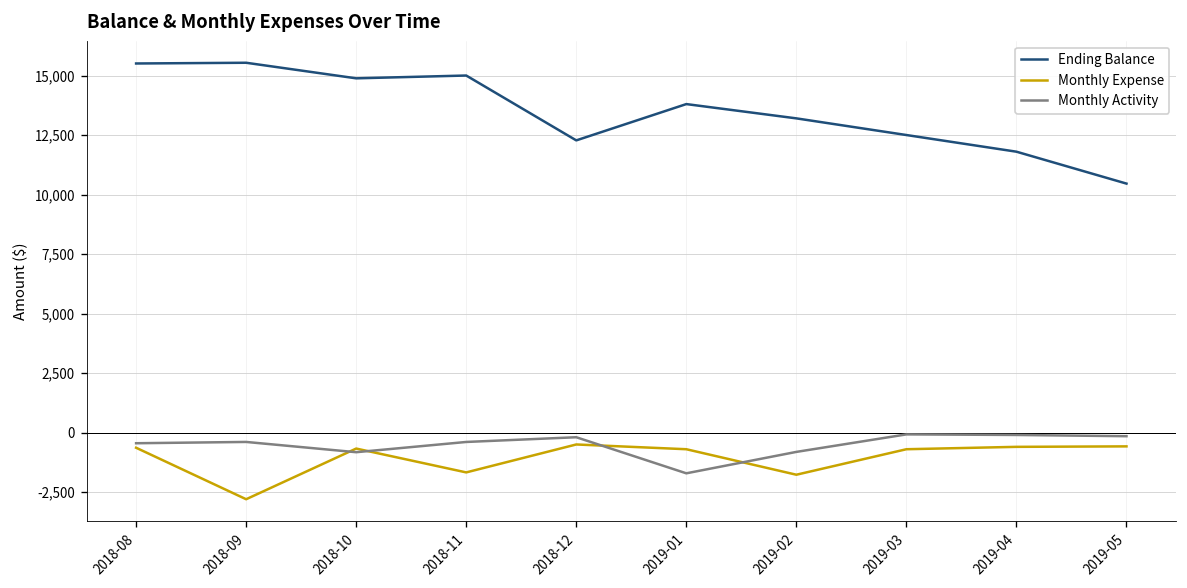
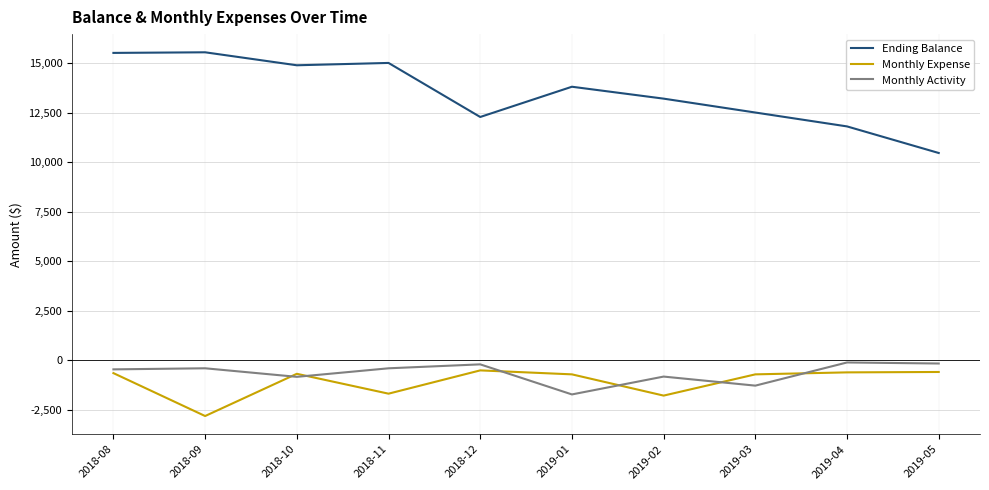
  {
    "Ending Balance": {
      "2018-08": "15,500",
      "2018-09": "15,500",
      "2018-10": "14,900",
      "2018-11": "15,000",
      "2018-12": "12,300",
      "2019-01": "13,800",
      "2019-02": "13,200",
      "2019-03": "12,500",
      "2019-04": "11,800",
      "2019-05": "10,500"
    },
    "Monthly Expense": {
      "2018-08": "-600",
      "2018-09": "-2,800",
      "2018-10": "-700",
      "2018-11": "-1,700",
      "2018-12": "-500",
      "2019-01": "-700",
      "2019-02": "-1,800",
      "2019-03": "-700",
      "2019-04": "-600",
      "2019-05": "-600"
    },
    "Monthly Activity": {
      "2018-08": "-400",
      "2018-09": "-400",
      "2018-10": "-800",
      "2018-11": "-400",
      "2018-12": "-200",
      "2019-01": "-1,700",
      "2019-02": "-800",
-     "2019-03": "-100",
+     "2019-03": "-1,300",
      "2019-04": "-100",
      "2019-05": "-200"
    }
  }
